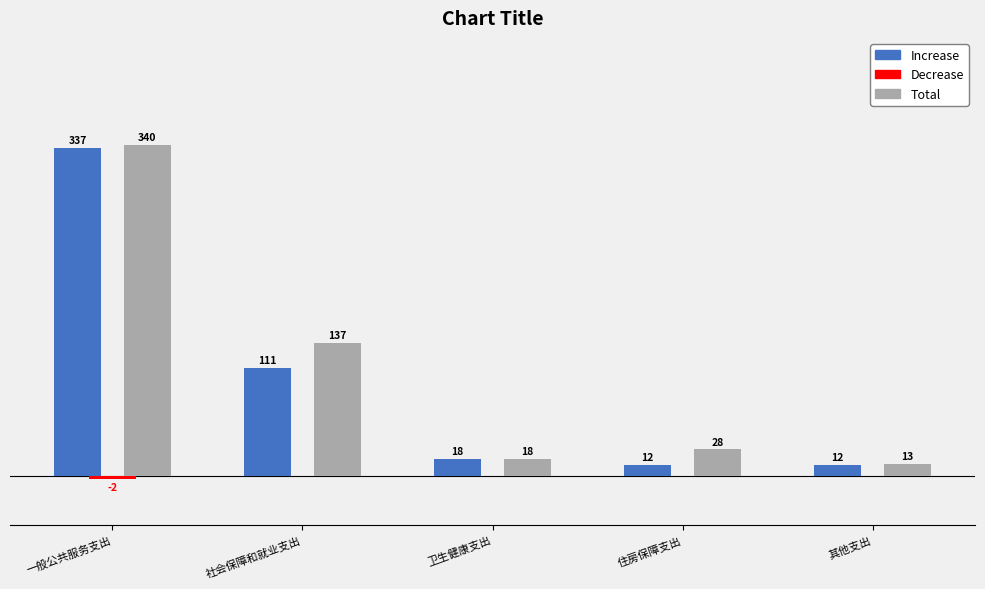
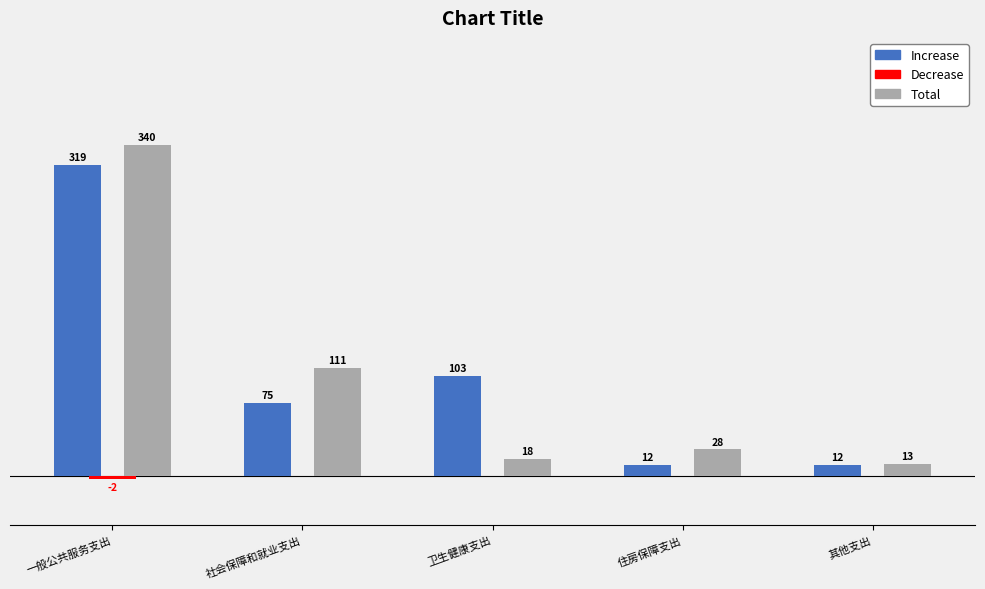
  {
    "Increase": {
-     "一般公共服务支出": 337,
-     "社会保障和就业支出": 111,
-     "卫生健康支出": 18,
+     "一般公共服务支出": 319,
+     "社会保障和就业支出": 75,
+     "卫生健康支出": 103,
      "住房保障支出": 12,
      "其他支出": 12
    },
    "Decrease": {
      "一般公共服务支出": -2
    },
    "Total": {
      "一般公共服务支出": 340,
-     "社会保障和就业支出": 137,
+     "社会保障和就业支出": 111,
      "卫生健康支出": 18,
      "住房保障支出": 28,
      "其他支出": 13
    }
  }
